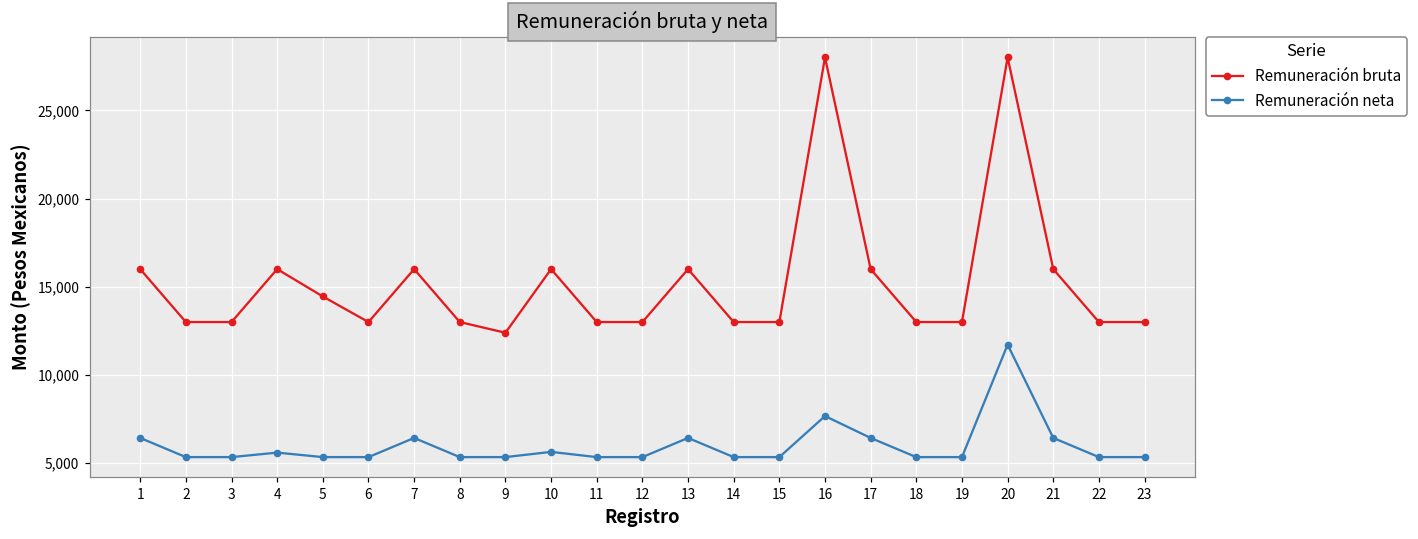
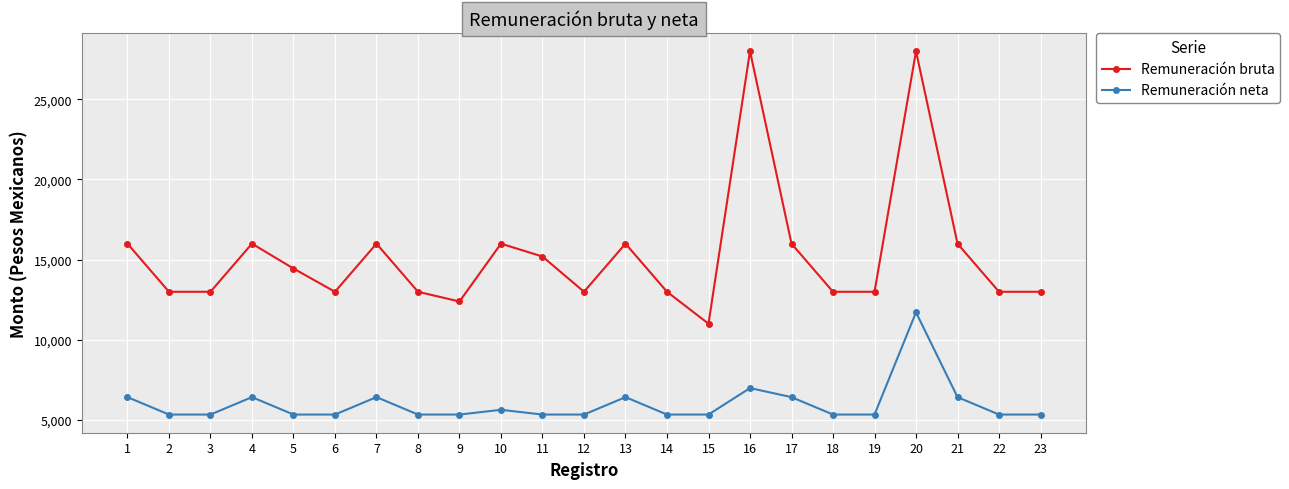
  {
    "Remuneración bruta": {
      "1": "16,000",
      "2": "13,000",
      "3": "13,000",
      "4": "16,000",
      "5": "14,500",
      "6": "13,000",
      "7": "16,000",
      "8": "13,000",
      "9": "12,400",
      "10": "16,000",
-     "11": "13,000",
+     "11": "15,200",
      "12": "13,000",
      "13": "16,000",
      "14": "13,000",
-     "15": "13,000",
+     "15": "11,000",
      "16": "28,000",
      "17": "16,000",
      "18": "13,000",
      "19": "13,000",
      "20": "28,000",
      "21": "16,000",
      "22": "13,000",
      "23": "13,000"
    },
    "Remuneración neta": {
      "1": "6,400",
      "2": "5,300",
      "3": "5,300",
-     "4": "5,600",
+     "4": "6,400",
      "5": "5,300",
      "6": "5,300",
      "7": "6,400",
      "8": "5,300",
      "9": "5,300",
      "10": "5,600",
      "11": "5,300",
      "12": "5,300",
      "13": "6,400",
      "14": "5,300",
      "15": "5,300",
-     "16": "7,700",
+     "16": "7,000",
      "17": "6,400",
      "18": "5,300",
      "19": "5,300",
      "20": "11,700",
      "21": "6,400",
      "22": "5,300",
      "23": "5,300"
    }
  }
